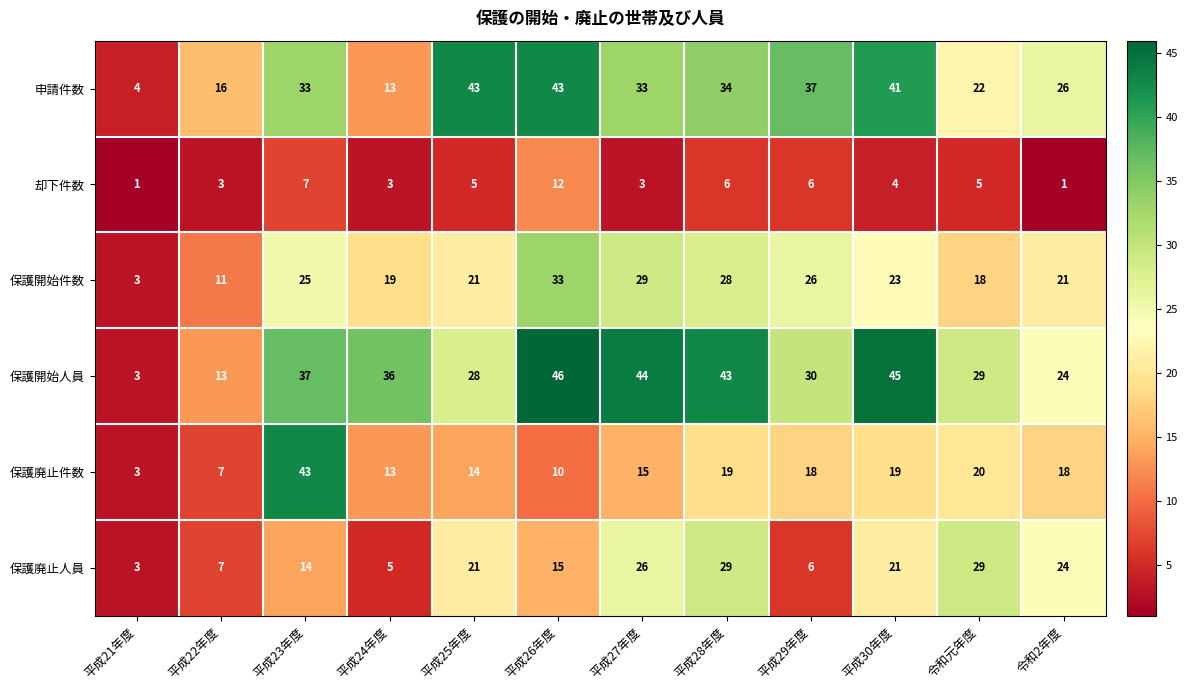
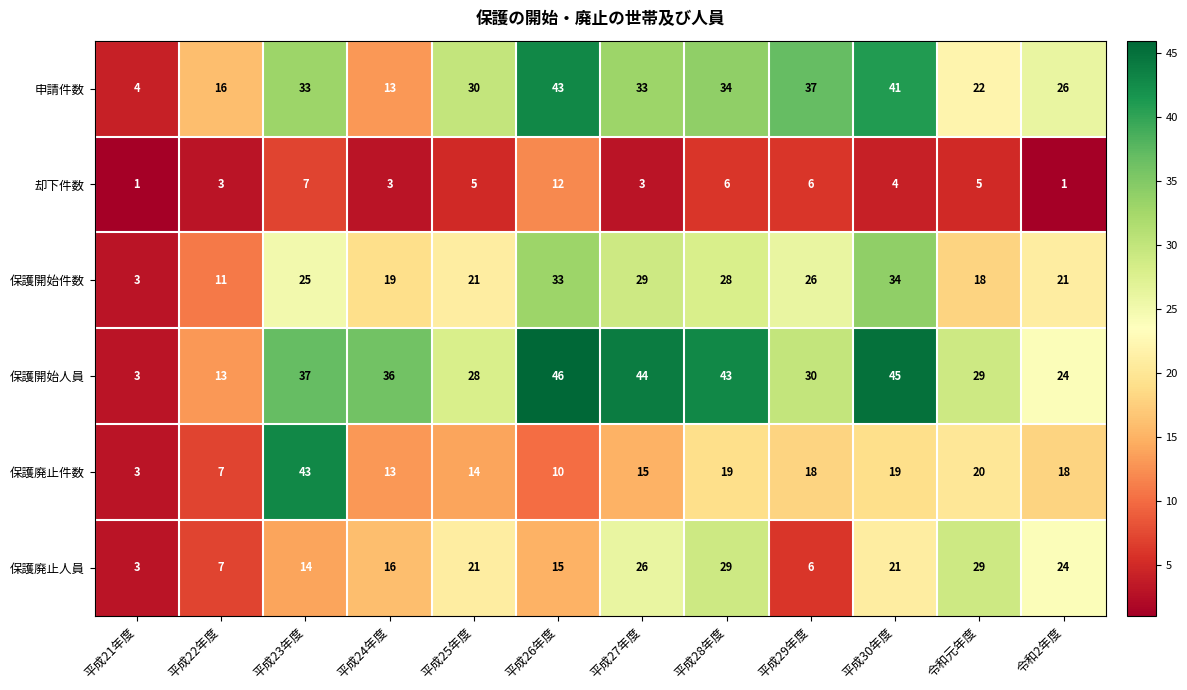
  {
    "申請件数": {
      "平成21年度": 4,
      "平成22年度": 16,
      "平成23年度": 33,
      "平成24年度": 13,
-     "平成25年度": 43,
+     "平成25年度": 30,
      "平成26年度": 43,
      "平成27年度": 33,
      "平成28年度": 34,
      "平成29年度": 37,
      "平成30年度": 41,
      "令和元年度": 22,
      "令和2年度": 26
    },
    "却下件数": {
      "平成21年度": 1,
      "平成22年度": 3,
      "平成23年度": 7,
      "平成24年度": 3,
      "平成25年度": 5,
      "平成26年度": 12,
      "平成27年度": 3,
      "平成28年度": 6,
      "平成29年度": 6,
      "平成30年度": 4,
      "令和元年度": 5,
      "令和2年度": 1
    },
    "保護開始件数": {
      "平成21年度": 3,
      "平成22年度": 11,
      "平成23年度": 25,
      "平成24年度": 19,
      "平成25年度": 21,
      "平成26年度": 33,
      "平成27年度": 29,
      "平成28年度": 28,
      "平成29年度": 26,
-     "平成30年度": 23,
+     "平成30年度": 34,
      "令和元年度": 18,
      "令和2年度": 21
    },
    "保護開始人員": {
      "平成21年度": 3,
      "平成22年度": 13,
      "平成23年度": 37,
      "平成24年度": 36,
      "平成25年度": 28,
      "平成26年度": 46,
      "平成27年度": 44,
      "平成28年度": 43,
      "平成29年度": 30,
      "平成30年度": 45,
      "令和元年度": 29,
      "令和2年度": 24
    },
    "保護廃止件数": {
      "平成21年度": 3,
      "平成22年度": 7,
      "平成23年度": 43,
      "平成24年度": 13,
      "平成25年度": 14,
      "平成26年度": 10,
      "平成27年度": 15,
      "平成28年度": 19,
      "平成29年度": 18,
      "平成30年度": 19,
      "令和元年度": 20,
      "令和2年度": 18
    },
    "保護廃止人員": {
      "平成21年度": 3,
      "平成22年度": 7,
      "平成23年度": 14,
-     "平成24年度": 5,
+     "平成24年度": 16,
      "平成25年度": 21,
      "平成26年度": 15,
      "平成27年度": 26,
      "平成28年度": 29,
      "平成29年度": 6,
      "平成30年度": 21,
      "令和元年度": 29,
      "令和2年度": 24
    }
  }
